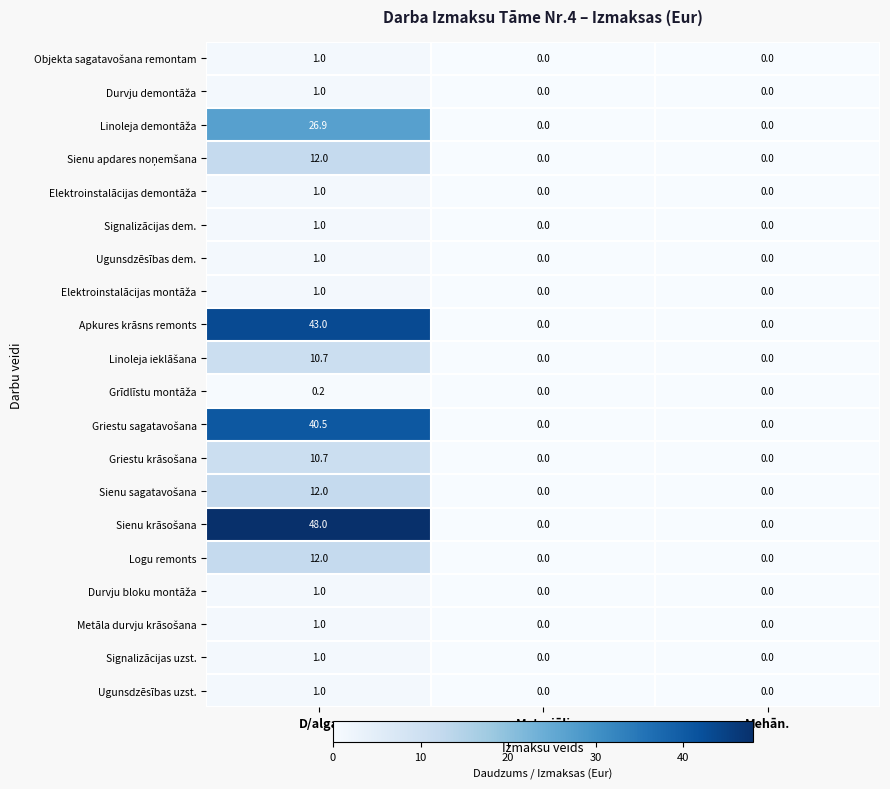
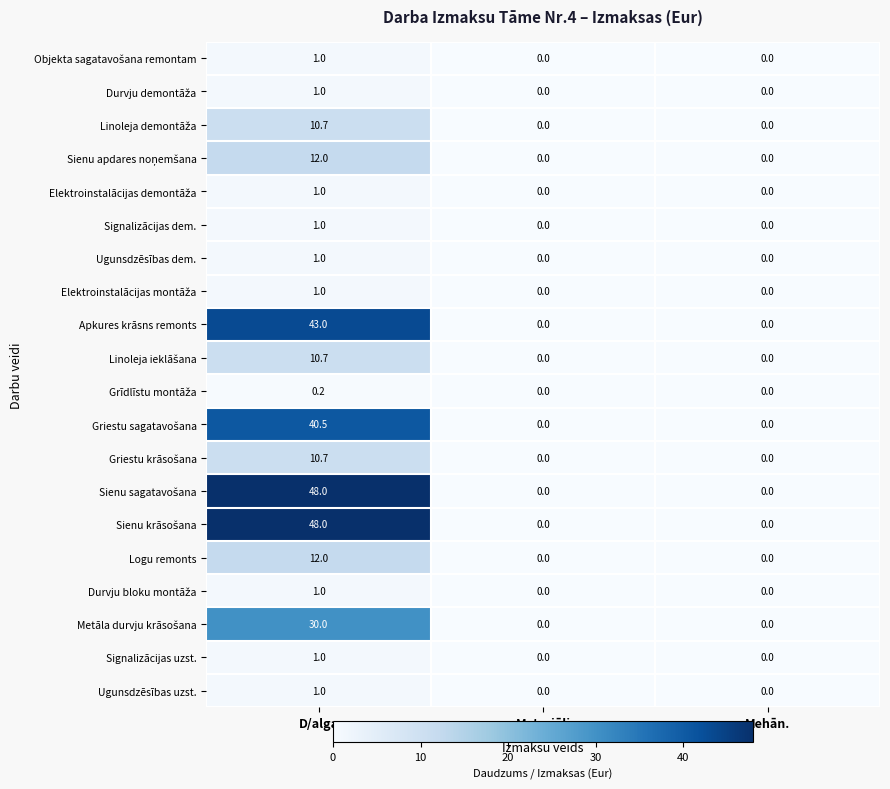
  {
    "Objekta sagatavošana remontam": {
      "D/alga": 1.0,
      "Mehān.": 0.0
    },
    "Durvju demontāža": {
      "D/alga": 1.0,
      "Mehān.": 0.0
    },
    "Linoleja demontāža": {
-     "D/alga": 26.9,
+     "D/alga": 10.7,
      "Mehān.": 0.0
    },
    "Sienu apdares noņemšana": {
      "D/alga": 12.0,
      "Mehān.": 0.0
    },
    "Elektroinstalācijas demontāža": {
      "D/alga": 1.0,
      "Mehān.": 0.0
    },
    "Signalizācijas dem.": {
      "D/alga": 1.0,
      "Mehān.": 0.0
    },
    "Ugunsdzēsības dem.": {
      "D/alga": 1.0,
      "Mehān.": 0.0
    },
    "Elektroinstalācijas montāža": {
      "D/alga": 1.0,
      "Mehān.": 0.0
    },
    "Apkures krāsns remonts": {
      "D/alga": 43.0,
      "Mehān.": 0.0
    },
    "Linoleja ieklāšana": {
      "D/alga": 10.7,
      "Mehān.": 0.0
    },
    "Grīdlīstu montāža": {
      "D/alga": 0.2,
      "Mehān.": 0.0
    },
    "Griestu sagatavošana": {
      "D/alga": 40.5,
      "Mehān.": 0.0
    },
    "Griestu krāsošana": {
      "D/alga": 10.7,
      "Mehān.": 0.0
    },
    "Sienu sagatavošana": {
-     "D/alga": 12.0,
+     "D/alga": 48.0,
      "Mehān.": 0.0
    },
    "Sienu krāsošana": {
      "D/alga": 48.0,
      "Mehān.": 0.0
    },
    "Logu remonts": {
      "D/alga": 12.0,
      "Mehān.": 0.0
    },
    "Durvju bloku montāža": {
      "D/alga": 1.0,
      "Mehān.": 0.0
    },
    "Metāla durvju krāsošana": {
-     "D/alga": 1.0,
+     "D/alga": 30.0,
      "Mehān.": 0.0
    },
    "Signalizācijas uzst.": {
      "D/alga": 1.0,
      "Mehān.": 0.0
    },
    "Ugunsdzēsības uzst.": {
      "D/alga": 1.0,
      "Mehān.": 0.0
    }
  }
